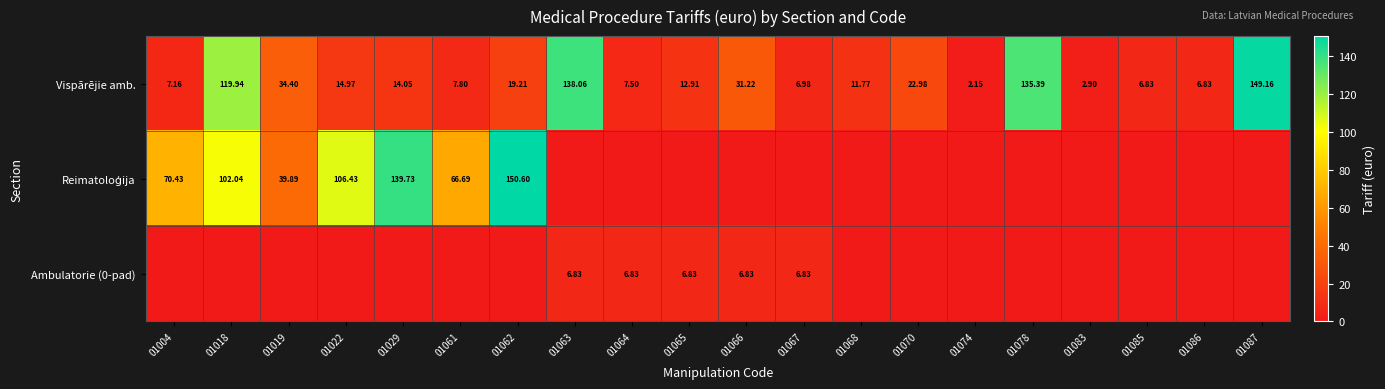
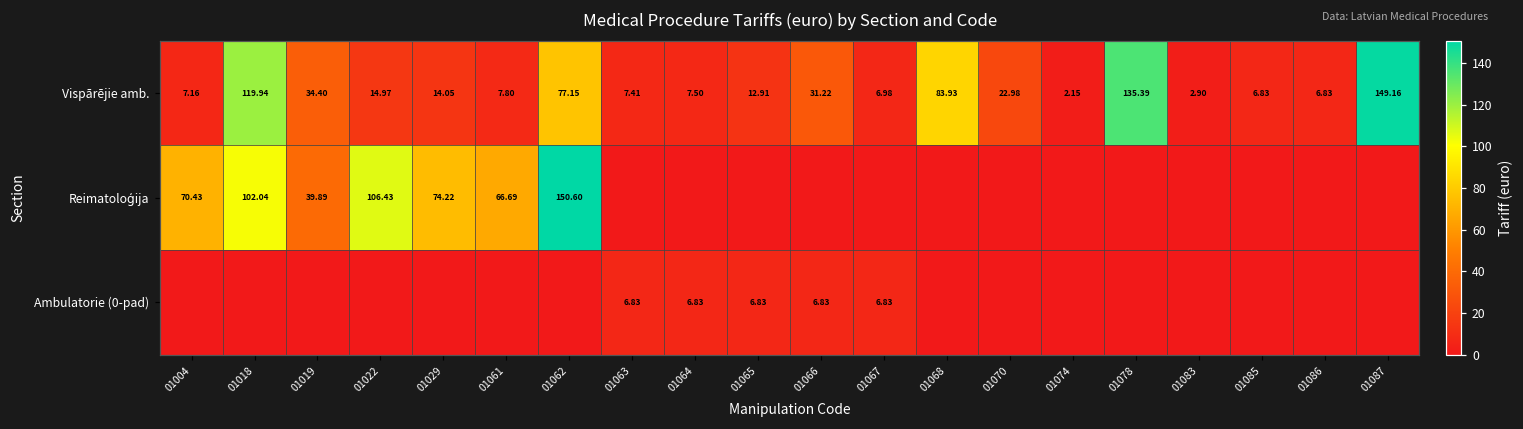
  {
    "Vispārējie amb.": {
      "01004": 7.16,
      "01018": 119.94,
      "01019": 34.40,
      "01022": 14.97,
      "01029": 14.05,
      "01061": 7.80,
-     "01062": 19.21,
-     "01063": 138.06,
+     "01062": 77.15,
+     "01063": 7.41,
      "01064": 7.50,
      "01065": 12.91,
      "01066": 31.22,
      "01067": 6.98,
-     "01068": 11.77,
+     "01068": 83.93,
      "01070": 22.98,
      "01074": 2.15,
      "01078": 135.39,
      "01083": 2.90,
      "01085": 6.83,
      "01086": 6.83,
      "01087": 149.16
    },
    "Reimatoloģija": {
      "01004": 70.43,
      "01018": 102.04,
      "01019": 39.89,
      "01022": 106.43,
-     "01029": 139.73,
+     "01029": 74.22,
      "01061": 66.69,
      "01062": 150.60
    },
    "Ambulatorie (0-pad)": {
      "01063": 6.83,
      "01064": 6.83,
      "01065": 6.83,
      "01066": 6.83,
      "01067": 6.83
    }
  }
